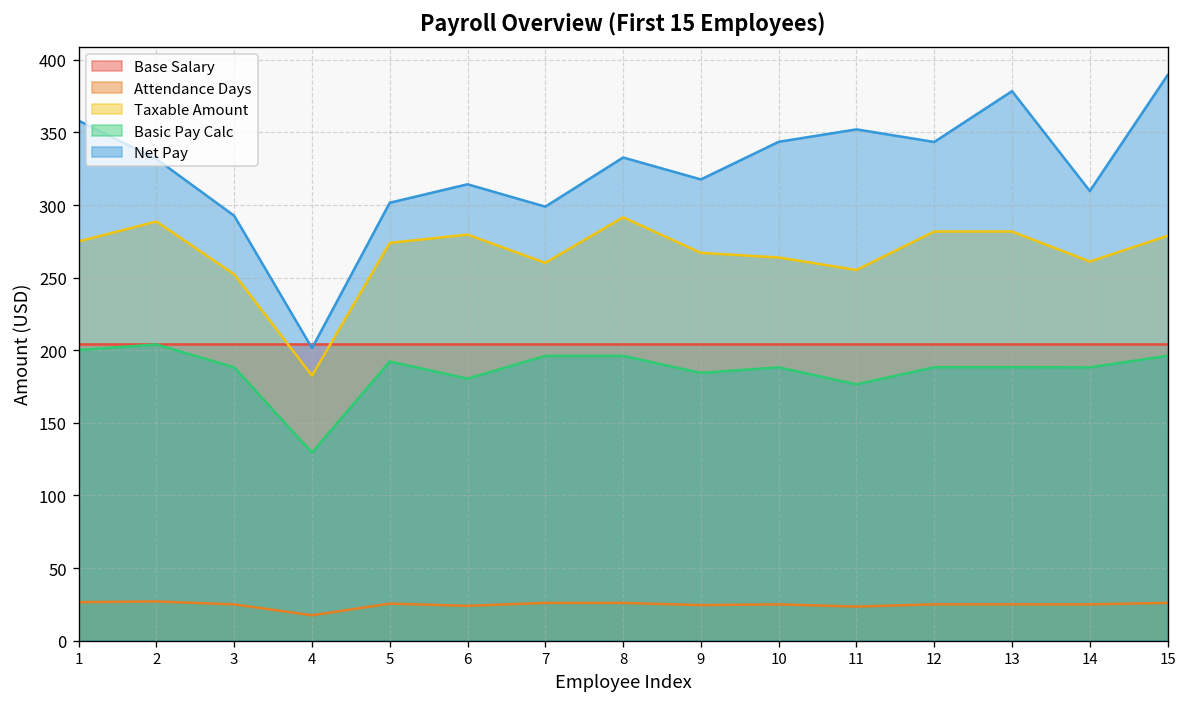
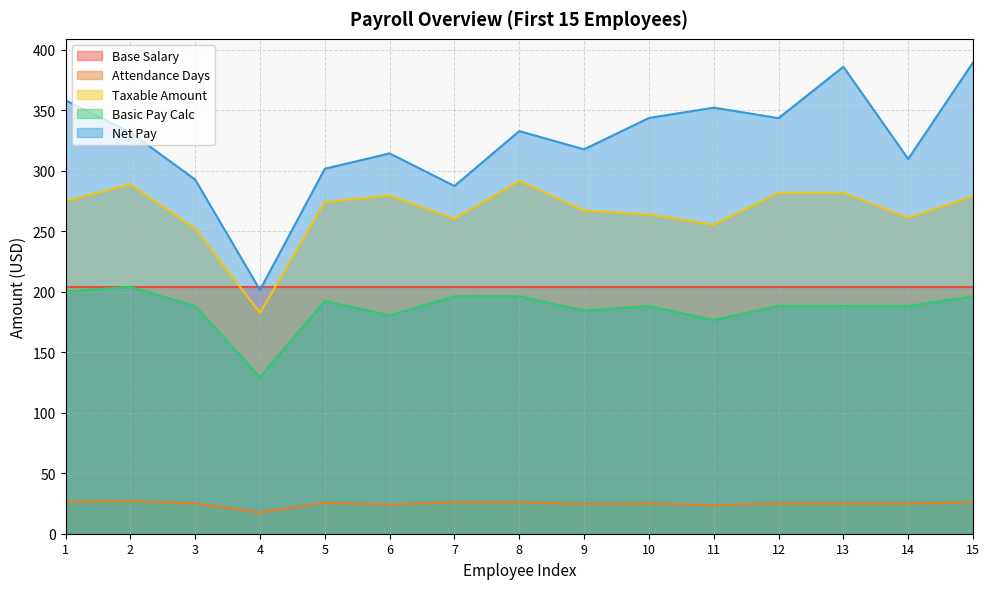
  {
    "Basic Pay Calc": {
      "1": 200,
      "3": 188,
      "4": 129,
      "5": 192,
      "6": 180,
      "7": 196,
      "8": 196,
      "9": 184,
      "10": 188,
      "11": 177,
      "12": 188,
      "13": 188,
      "14": 188,
      "15": 196
    },
    "Net Pay": {
      "1": 358,
      "3": 293,
      "4": 201,
      "5": 302,
      "6": 314,
-     "7": 299,
+     "7": 287,
      "8": 333,
      "9": 318,
      "10": 344,
      "11": 352,
      "12": 343,
-     "13": 378,
+     "13": 386,
      "14": 310,
      "15": 389
    }
  }
